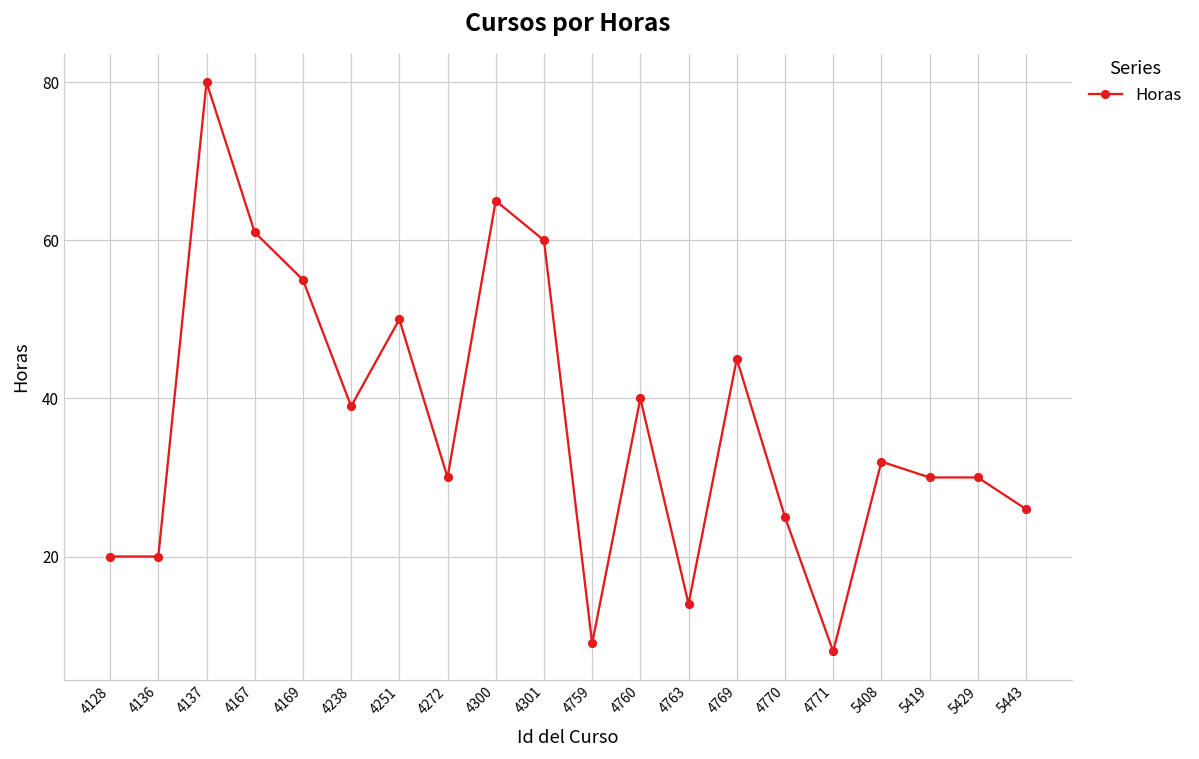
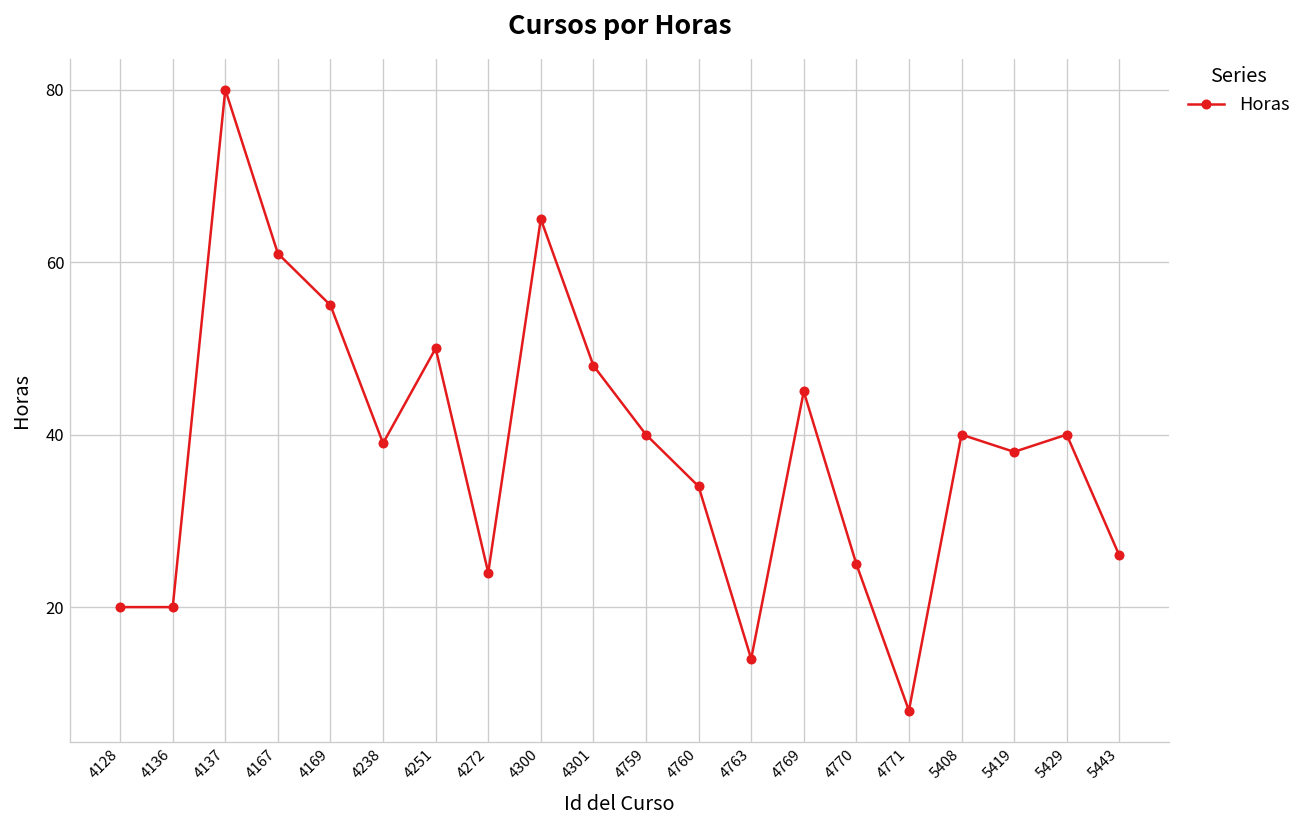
  {
    "4128": 20,
    "4136": 20,
    "4137": 80,
    "4167": 61,
    "4169": 55,
    "4238": 39,
    "4251": 50,
-   "4272": 30,
+   "4272": 24,
    "4300": 65,
-   "4301": 60,
-   "4759": 9,
-   "4760": 40,
+   "4301": 48,
+   "4759": 40,
+   "4760": 34,
    "4763": 14,
    "4769": 45,
    "4770": 25,
    "4771": 8,
-   "5408": 32,
-   "5419": 30,
-   "5429": 30,
+   "5408": 40,
+   "5419": 38,
+   "5429": 40,
    "5443": 26
  }
